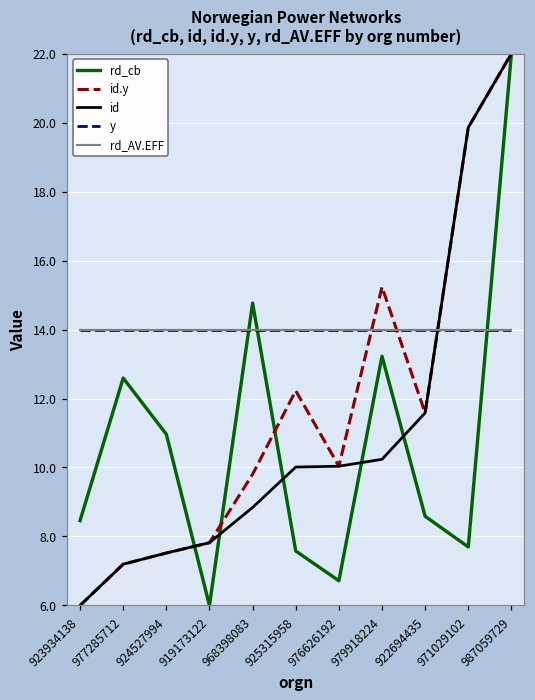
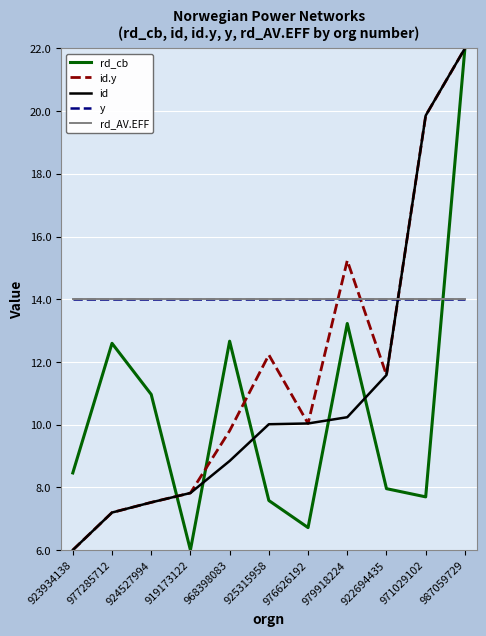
  {
    "rd_cb": {
      "923934138": 8.5,
      "977285712": 12.6,
      "924527994": 11.0,
      "919173122": 6.0,
-     "968398083": 14.8,
+     "968398083": 12.7,
      "925315958": 7.6,
      "976626192": 6.7,
      "979918224": 13.2,
-     "922694435": 8.6,
+     "922694435": 8.0,
      "971029102": 7.7
    },
    "id.y": {
      "968398083": 9.8,
      "925315958": 12.2,
      "979918224": 15.2
    },
    "id": {
      "968398083": 8.8,
      "925315958": 10.0,
      "979918224": 10.2
    },
    "rd_AV.EFF": {
      "923934138": 14.0,
      "977285712": 14.0,
      "924527994": 14.0,
      "919173122": 14.0,
      "968398083": 14.0,
      "925315958": 14.0,
      "976626192": 14.0,
      "979918224": 14.0,
      "922694435": 14.0,
      "971029102": 14.0,
      "987059729": 14.0
    }
  }
